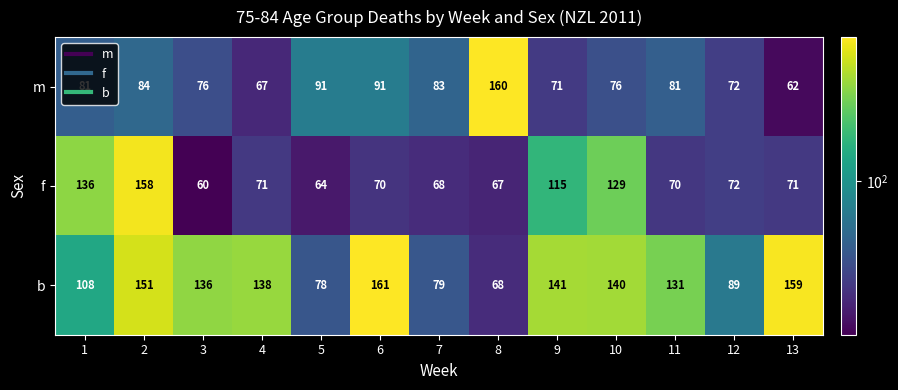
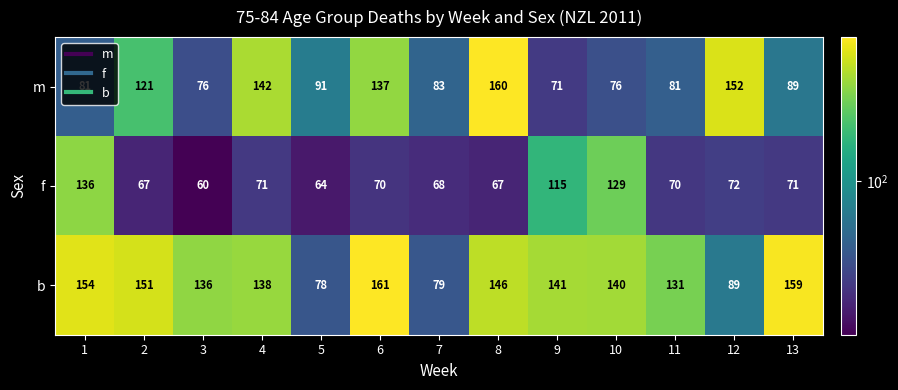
  {
    "m": {
-     "2": 84,
+     "2": 121,
      "3": 76,
-     "4": 67,
+     "4": 142,
      "5": 91,
-     "6": 91,
+     "6": 137,
      "7": 83,
      "8": 160,
      "9": 71,
      "10": 76,
      "11": 81,
-     "12": 72,
-     "13": 62
+     "12": 152,
+     "13": 89
    },
    "f": {
      "1": 136,
-     "2": 158,
+     "2": 67,
      "3": 60,
      "4": 71,
      "5": 64,
      "6": 70,
      "7": 68,
      "8": 67,
      "9": 115,
      "10": 129,
      "11": 70,
      "12": 72,
      "13": 71
    },
    "b": {
-     "1": 108,
+     "1": 154,
      "2": 151,
      "3": 136,
      "4": 138,
      "5": 78,
      "6": 161,
      "7": 79,
-     "8": 68,
+     "8": 146,
      "9": 141,
      "10": 140,
      "11": 131,
      "12": 89,
      "13": 159
    }
  }
